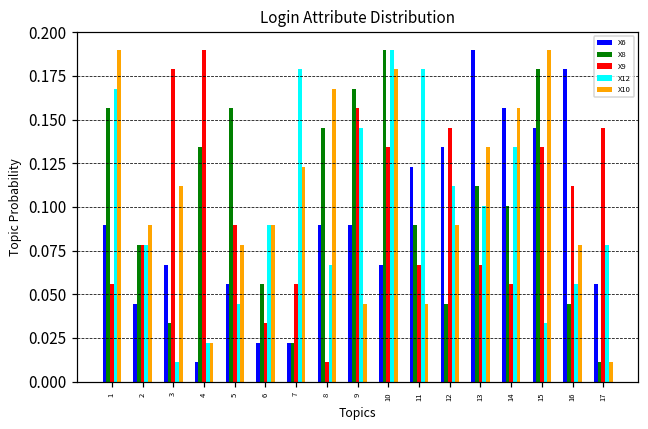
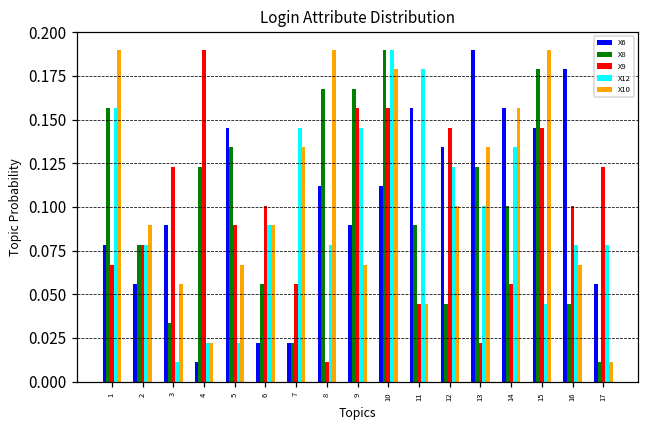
  {
    "X6": {
-     "1": 0.089,
-     "2": 0.045,
-     "3": 0.067,
+     "1": 0.078,
+     "2": 0.056,
+     "3": 0.089,
      "4": 0.011,
-     "5": 0.056,
+     "5": 0.145,
      "6": 0.022,
      "7": 0.022,
-     "8": 0.089,
+     "8": 0.112,
      "9": 0.089,
-     "10": 0.067,
-     "11": 0.123,
+     "10": 0.112,
+     "11": 0.156,
      "12": 0.134,
      "13": 0.190,
      "14": 0.156,
      "15": 0.145,
      "16": 0.179,
      "17": 0.056
    },
    "X8": {
      "1": 0.156,
      "2": 0.078,
      "3": 0.034,
-     "4": 0.134,
-     "5": 0.156,
+     "4": 0.123,
+     "5": 0.134,
      "6": 0.056,
      "7": 0.022,
-     "8": 0.145,
+     "8": 0.168,
      "9": 0.168,
      "10": 0.190,
      "11": 0.089,
      "12": 0.045,
-     "13": 0.112,
+     "13": 0.123,
      "14": 0.101,
      "15": 0.179,
      "16": 0.045,
      "17": 0.011
    },
    "X9": {
-     "1": 0.056,
+     "1": 0.067,
      "2": 0.078,
-     "3": 0.179,
+     "3": 0.123,
      "4": 0.190,
      "5": 0.089,
-     "6": 0.034,
+     "6": 0.101,
      "7": 0.056,
      "8": 0.011,
      "9": 0.156,
-     "10": 0.134,
-     "11": 0.067,
+     "10": 0.156,
+     "11": 0.045,
      "12": 0.145,
-     "13": 0.067,
+     "13": 0.022,
      "14": 0.056,
-     "15": 0.134,
-     "16": 0.112,
-     "17": 0.145
+     "15": 0.145,
+     "16": 0.101,
+     "17": 0.123
    },
    "X12": {
-     "1": 0.168,
+     "1": 0.156,
      "2": 0.078,
      "3": 0.011,
      "4": 0.022,
-     "5": 0.045,
+     "5": 0.022,
      "6": 0.089,
-     "7": 0.179,
-     "8": 0.067,
+     "7": 0.145,
+     "8": 0.078,
      "9": 0.145,
      "10": 0.190,
      "11": 0.179,
-     "12": 0.112,
+     "12": 0.123,
      "13": 0.101,
      "14": 0.134,
-     "15": 0.034,
-     "16": 0.056,
+     "15": 0.045,
+     "16": 0.078,
      "17": 0.078
    },
    "X10": {
      "1": 0.190,
      "2": 0.089,
-     "3": 0.112,
+     "3": 0.056,
      "4": 0.022,
-     "5": 0.078,
+     "5": 0.067,
      "6": 0.089,
-     "7": 0.123,
-     "8": 0.168,
-     "9": 0.045,
+     "7": 0.134,
+     "8": 0.190,
+     "9": 0.067,
      "10": 0.179,
      "11": 0.045,
-     "12": 0.089,
+     "12": 0.101,
      "13": 0.134,
      "14": 0.156,
      "15": 0.190,
-     "16": 0.078,
+     "16": 0.067,
      "17": 0.011
    }
  }
